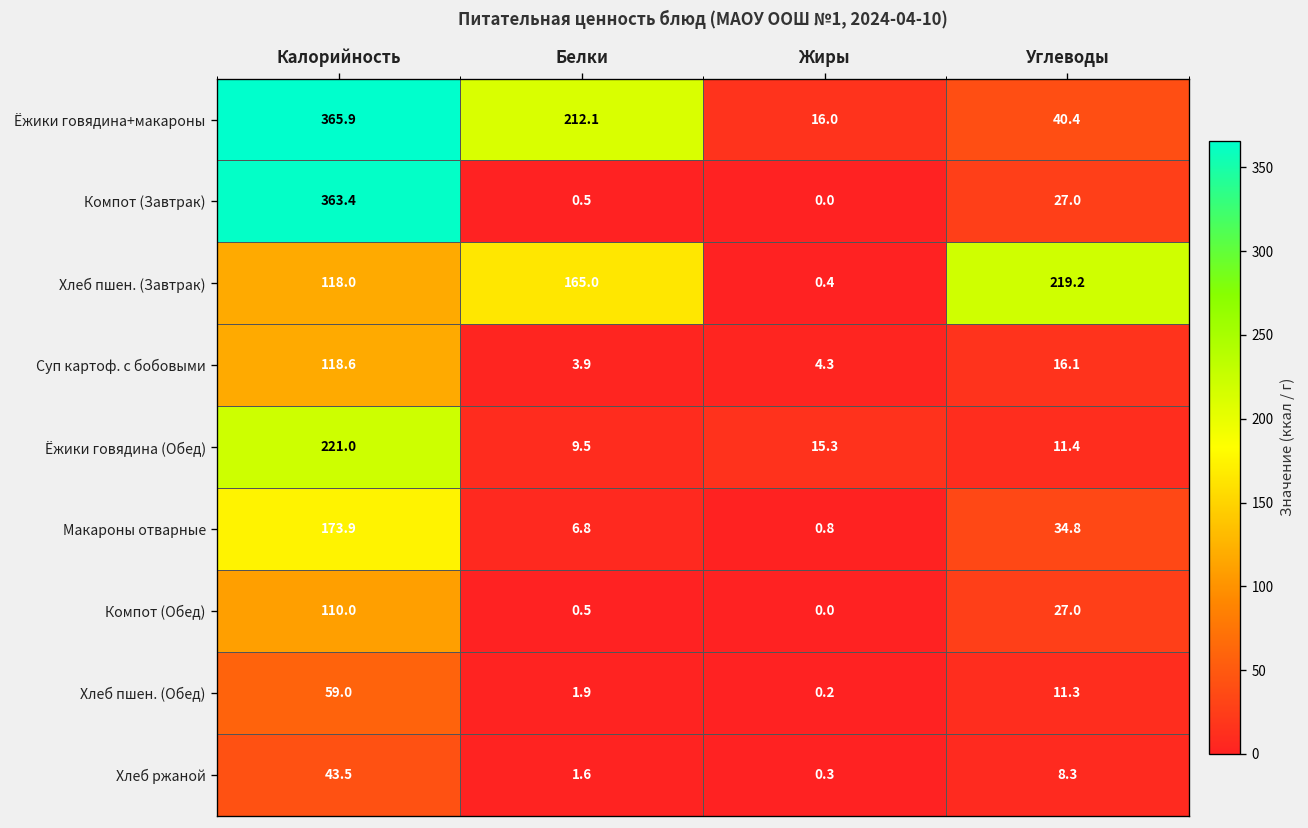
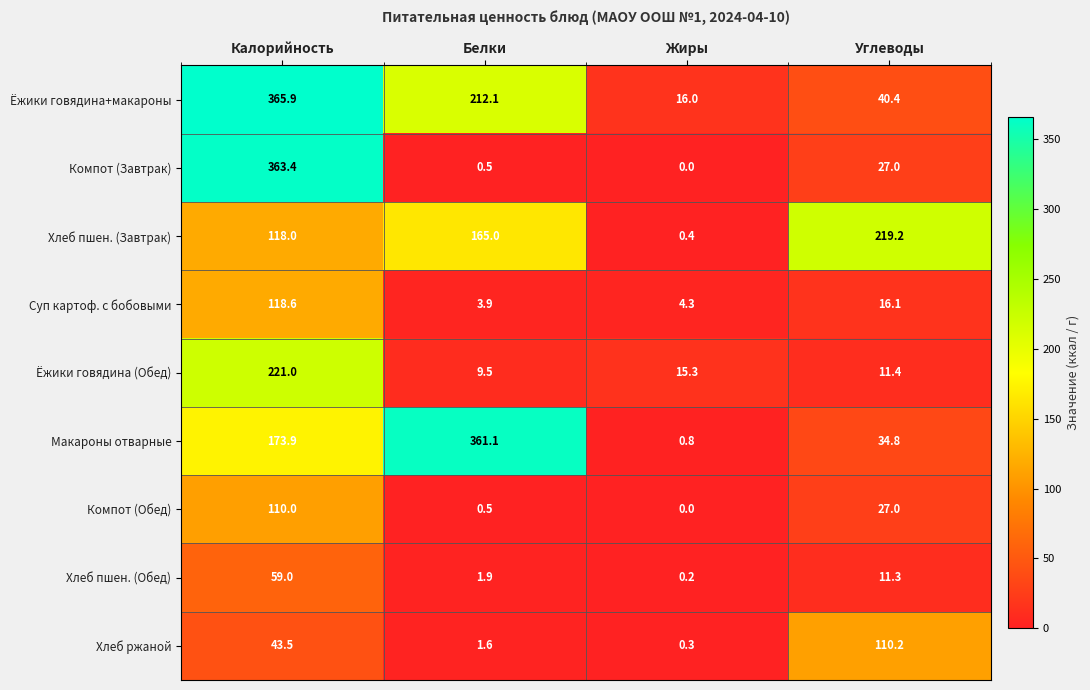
  {
    "Ёжики говядина+макароны": {
      "Калорийность": 365.9,
      "Белки": 212.1,
      "Жиры": 16.0,
      "Углеводы": 40.4
    },
    "Компот (Завтрак)": {
      "Калорийность": 363.4,
      "Белки": 0.5,
      "Жиры": 0.0,
      "Углеводы": 27.0
    },
    "Хлеб пшен. (Завтрак)": {
      "Калорийность": 118.0,
      "Белки": 165.0,
      "Жиры": 0.4,
      "Углеводы": 219.2
    },
    "Суп картоф. с бобовыми": {
      "Калорийность": 118.6,
      "Белки": 3.9,
      "Жиры": 4.3,
      "Углеводы": 16.1
    },
    "Ёжики говядина (Обед)": {
      "Калорийность": 221.0,
      "Белки": 9.5,
      "Жиры": 15.3,
      "Углеводы": 11.4
    },
    "Макароны отварные": {
      "Калорийность": 173.9,
-     "Белки": 6.8,
+     "Белки": 361.1,
      "Жиры": 0.8,
      "Углеводы": 34.8
    },
    "Компот (Обед)": {
      "Калорийность": 110.0,
      "Белки": 0.5,
      "Жиры": 0.0,
      "Углеводы": 27.0
    },
    "Хлеб пшен. (Обед)": {
      "Калорийность": 59.0,
      "Белки": 1.9,
      "Жиры": 0.2,
      "Углеводы": 11.3
    },
    "Хлеб ржаной": {
      "Калорийность": 43.5,
      "Белки": 1.6,
      "Жиры": 0.3,
-     "Углеводы": 8.3
+     "Углеводы": 110.2
    }
  }
